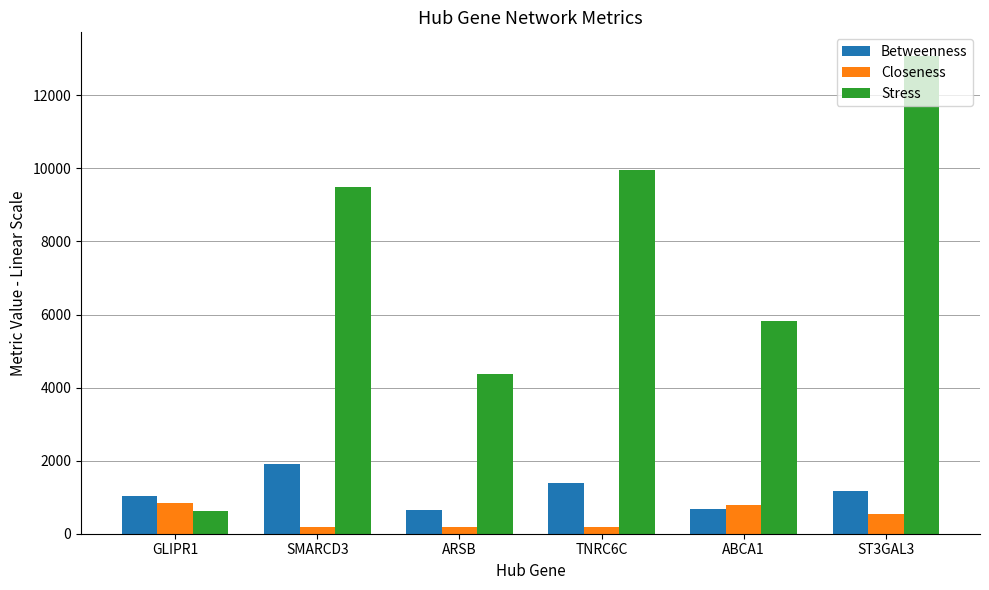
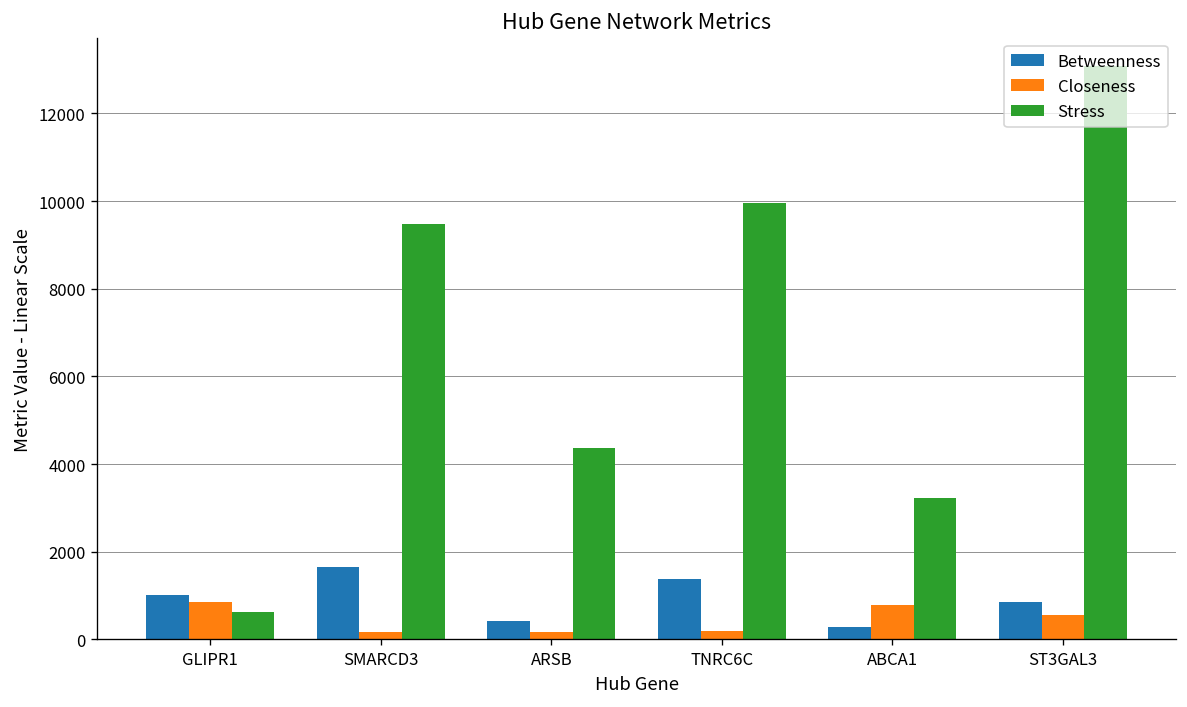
  {
    "Betweenness": {
      "GLIPR1": 1000,
-     "SMARCD3": 1900,
-     "ARSB": 600,
+     "SMARCD3": 1600,
+     "ARSB": 400,
      "TNRC6C": 1400,
-     "ABCA1": 700,
-     "ST3GAL3": 1200
+     "ABCA1": 300,
+     "ST3GAL3": 900
    },
    "Closeness": {
      "GLIPR1": 800,
      "SMARCD3": 200,
      "ARSB": 200,
      "TNRC6C": 200,
      "ABCA1": 800,
      "ST3GAL3": 600
    },
    "Stress": {
      "GLIPR1": 600,
      "SMARCD3": 9500,
      "ARSB": 4400,
      "TNRC6C": 10000,
-     "ABCA1": 5800
+     "ABCA1": 3200
    }
  }
